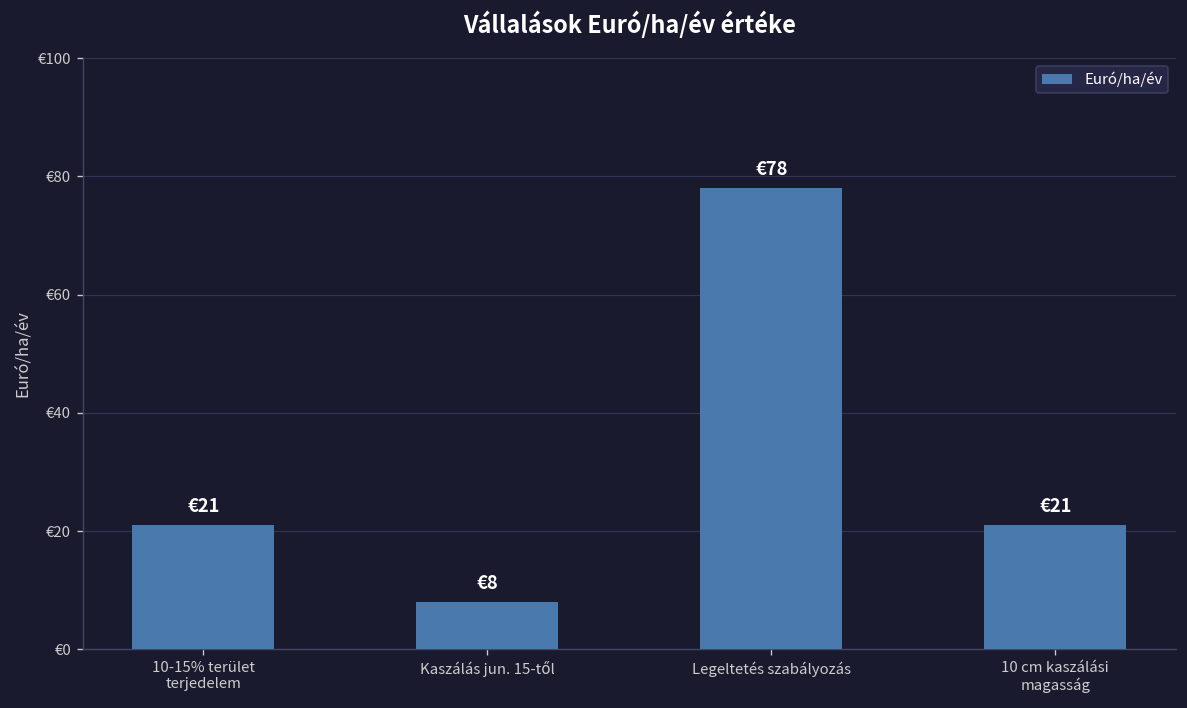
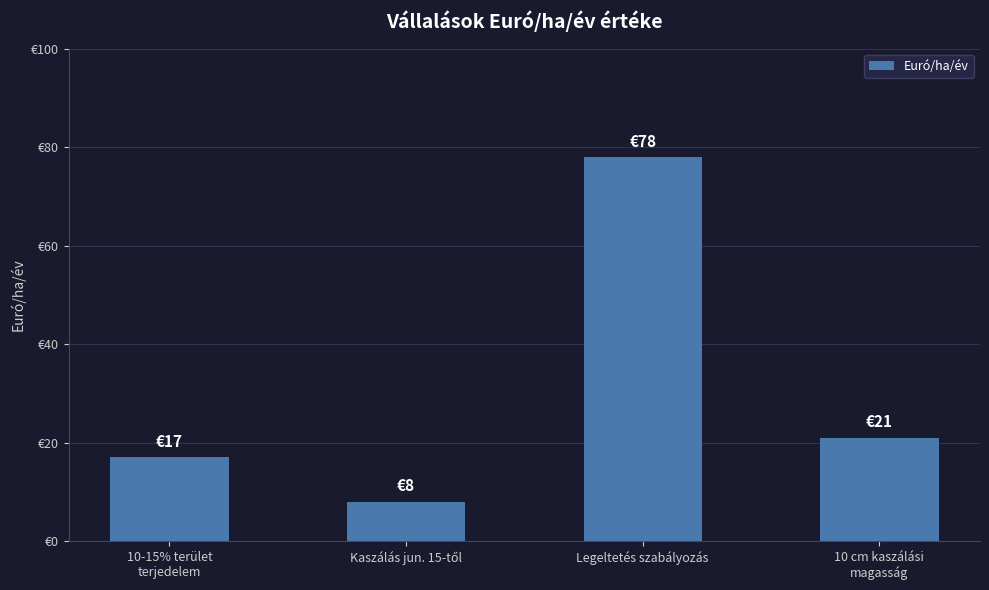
  {
-   "10-15% terület terjedelem": "€21",
+   "10-15% terület terjedelem": "€17",
    "Kaszálás jun. 15-től": "€8",
    "Legeltetés szabályozás": "€78",
    "10 cm kaszálási magasság": "€21"
  }
